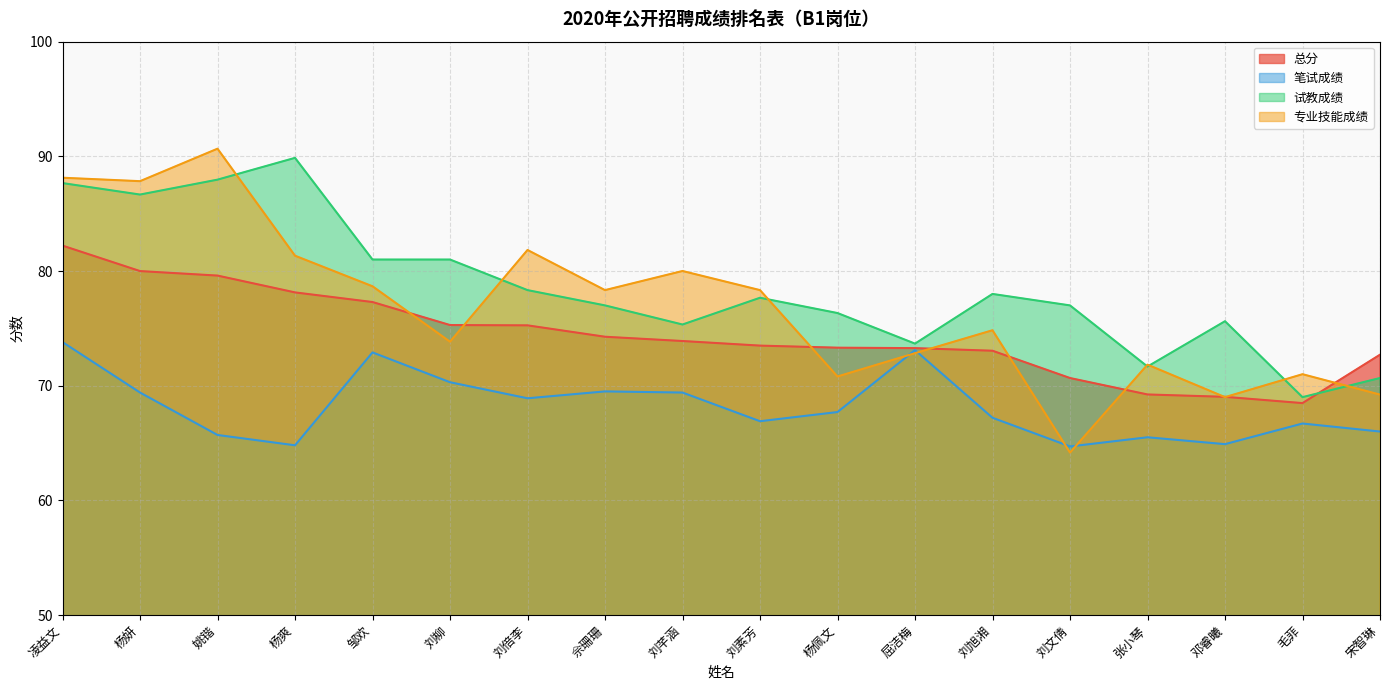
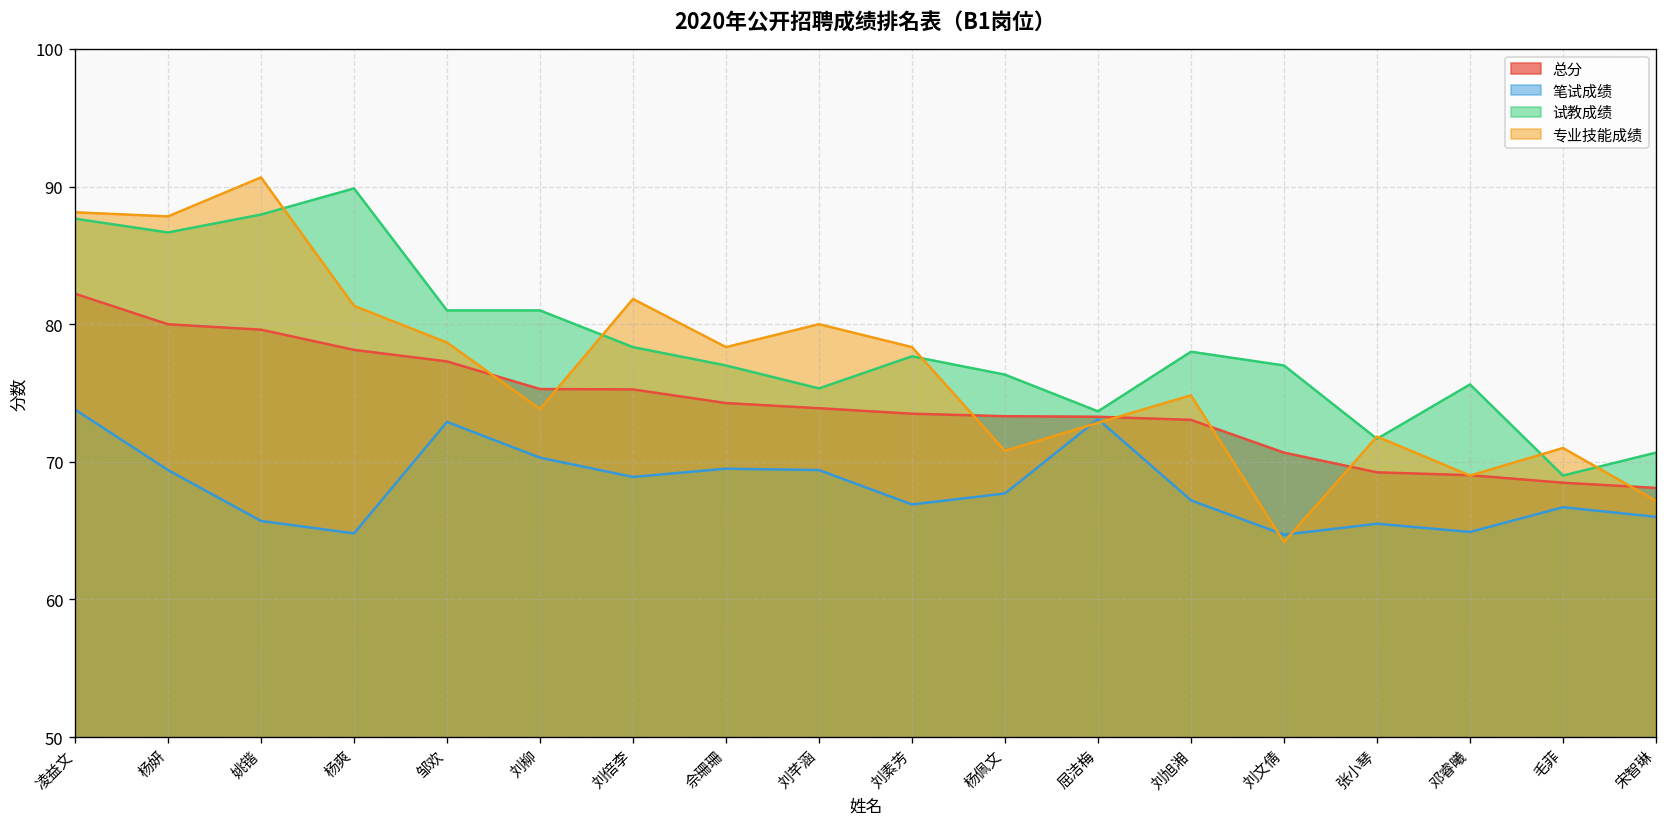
  {
    "总分": {
      "凌益文": 82.2,
      "杨妍": 80.0,
      "姚锴": 79.6,
      "杨爽": 78.1,
      "邹欢": 77.3,
      "刘柳": 75.3,
      "刘倍李": 75.3,
      "佘珊珊": 74.3,
      "刘芊涵": 73.9,
      "刘素芳": 73.5,
      "杨佩文": 73.3,
      "刘旭湘": 73.0,
      "刘文倩": 70.7,
      "张小琴": 69.2,
      "毛菲": 68.5,
-     "宋智琳": 72.7
+     "宋智琳": 68.1
    },
    "笔试成绩": {
      "凌益文": 73.8,
      "杨妍": 69.4,
      "姚锴": 65.7,
      "杨爽": 64.8,
      "邹欢": 72.9,
      "刘柳": 70.3,
      "刘倍李": 68.9,
      "佘珊珊": 69.5,
      "刘芊涵": 69.4,
      "刘素芳": 66.9,
      "杨佩文": 67.7,
      "刘旭湘": 67.2,
      "刘文倩": 64.7,
      "张小琴": 65.5,
      "邓睿曦": 64.9,
      "毛菲": 66.7,
      "宋智琳": 66.0
    },
    "试教成绩": {
      "凌益文": 87.7,
      "杨妍": 86.7,
      "姚锴": 88.0,
      "杨爽": 89.9,
      "邹欢": 81.0,
      "刘柳": 81.0,
      "刘倍李": 78.3,
      "佘珊珊": 77.0,
      "刘芊涵": 75.3,
      "刘素芳": 77.7,
      "杨佩文": 76.3,
      "屈洁梅": 73.7,
      "刘旭湘": 78.0,
      "刘文倩": 77.0,
      "邓睿曦": 75.6,
      "毛菲": 69.0,
      "宋智琳": 70.7
    },
    "专业技能成绩": {
      "凌益文": 88.1,
      "杨妍": 87.8,
      "姚锴": 90.7,
      "杨爽": 81.3,
      "邹欢": 78.7,
      "刘柳": 73.8,
      "刘倍李": 81.8,
      "佘珊珊": 78.3,
      "刘芊涵": 80.0,
      "刘素芳": 78.3,
      "杨佩文": 70.8,
      "屈洁梅": 72.8,
      "刘旭湘": 74.8,
      "刘文倩": 64.2,
      "毛菲": 71.0,
-     "宋智琳": 69.2
+     "宋智琳": 67.2
    }
  }
